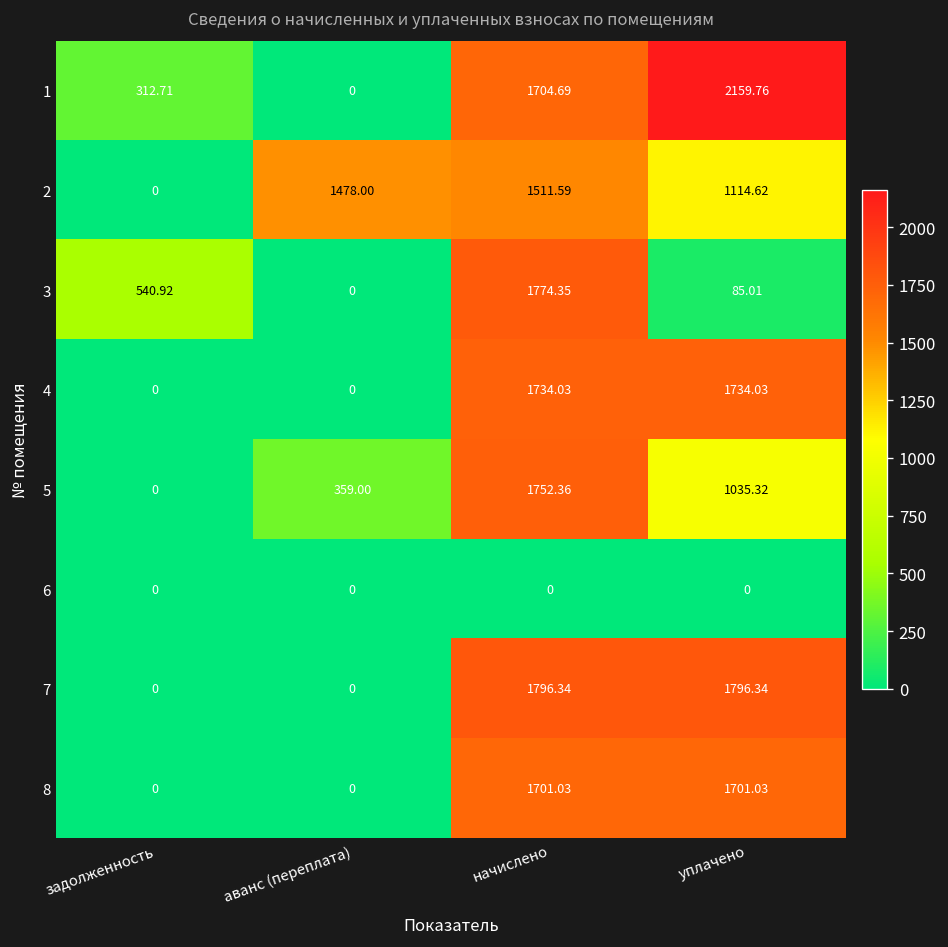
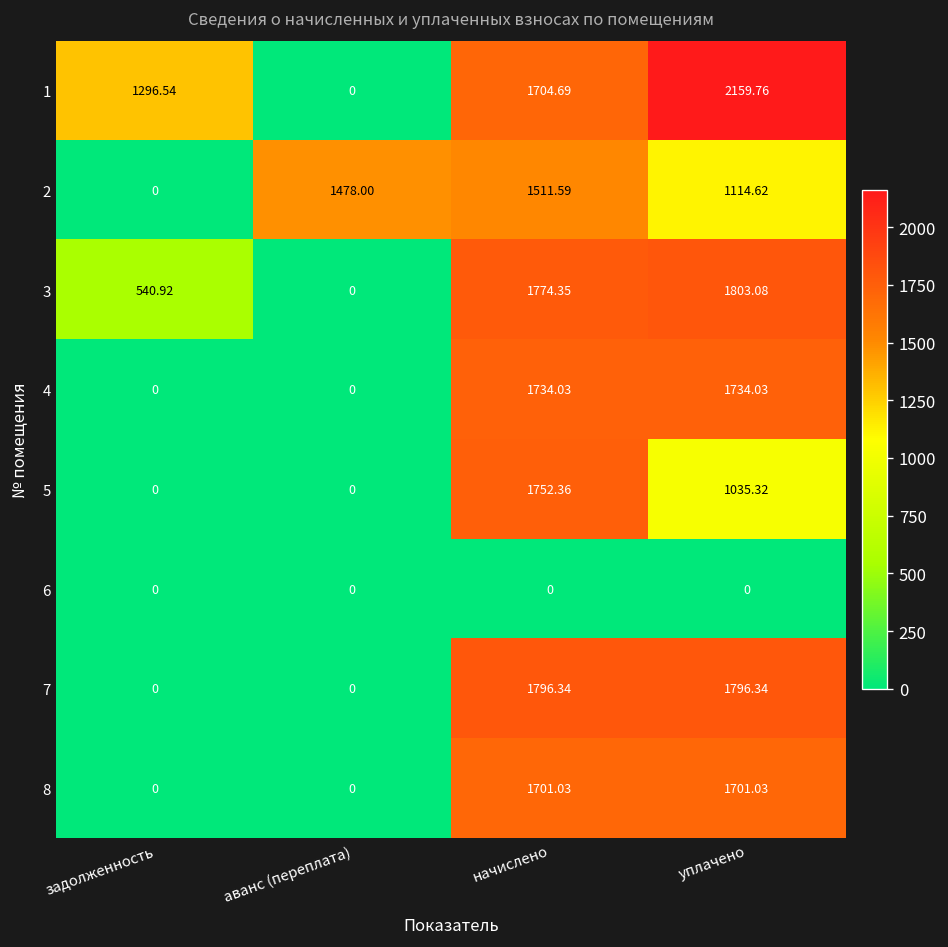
  {
    "1": {
-     "задолженность": 312.71,
+     "задолженность": 1296.54,
      "аванс (переплата)": 0,
      "начислено": 1704.69,
      "уплачено": 2159.76
    },
    "2": {
      "задолженность": 0,
      "аванс (переплата)": 1478.00,
      "начислено": 1511.59,
      "уплачено": 1114.62
    },
    "3": {
      "задолженность": 540.92,
      "аванс (переплата)": 0,
      "начислено": 1774.35,
-     "уплачено": 85.01
+     "уплачено": 1803.08
    },
    "4": {
      "задолженность": 0,
      "аванс (переплата)": 0,
      "начислено": 1734.03,
      "уплачено": 1734.03
    },
    "5": {
      "задолженность": 0,
-     "аванс (переплата)": 359.00,
+     "аванс (переплата)": 0,
      "начислено": 1752.36,
      "уплачено": 1035.32
    },
    "6": {
      "задолженность": 0,
      "аванс (переплата)": 0,
      "начислено": 0,
      "уплачено": 0
    },
    "7": {
      "задолженность": 0,
      "аванс (переплата)": 0,
      "начислено": 1796.34,
      "уплачено": 1796.34
    },
    "8": {
      "задолженность": 0,
      "аванс (переплата)": 0,
      "начислено": 1701.03,
      "уплачено": 1701.03
    }
  }
